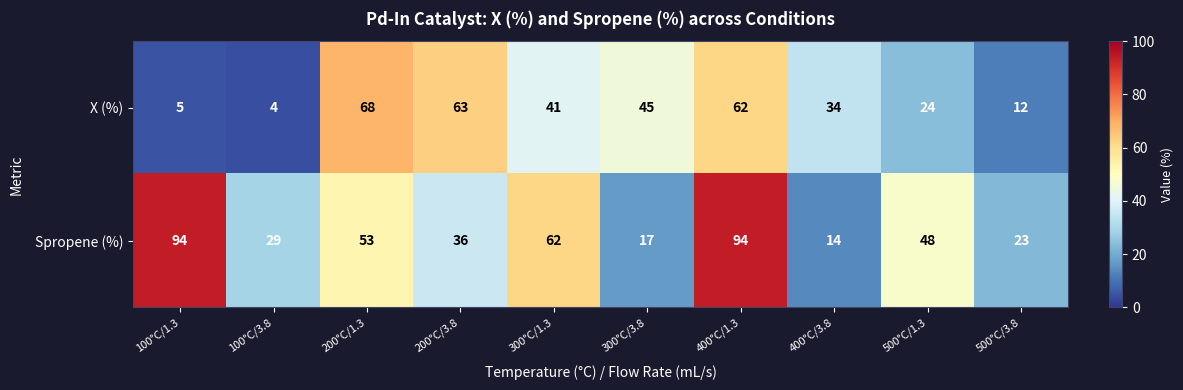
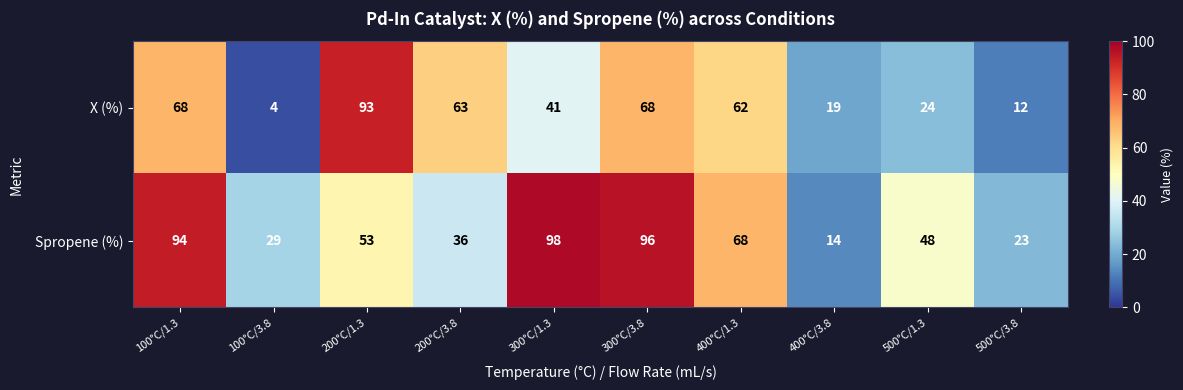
  {
    "X (%)": {
-     "100°C/1.3": 5,
+     "100°C/1.3": 68,
      "100°C/3.8": 4,
-     "200°C/1.3": 68,
+     "200°C/1.3": 93,
      "200°C/3.8": 63,
      "300°C/1.3": 41,
-     "300°C/3.8": 45,
+     "300°C/3.8": 68,
      "400°C/1.3": 62,
-     "400°C/3.8": 34,
+     "400°C/3.8": 19,
      "500°C/1.3": 24,
      "500°C/3.8": 12
    },
    "Spropene (%)": {
      "100°C/1.3": 94,
      "100°C/3.8": 29,
      "200°C/1.3": 53,
      "200°C/3.8": 36,
-     "300°C/1.3": 62,
-     "300°C/3.8": 17,
-     "400°C/1.3": 94,
+     "300°C/1.3": 98,
+     "300°C/3.8": 96,
+     "400°C/1.3": 68,
      "400°C/3.8": 14,
      "500°C/1.3": 48,
      "500°C/3.8": 23
    }
  }
